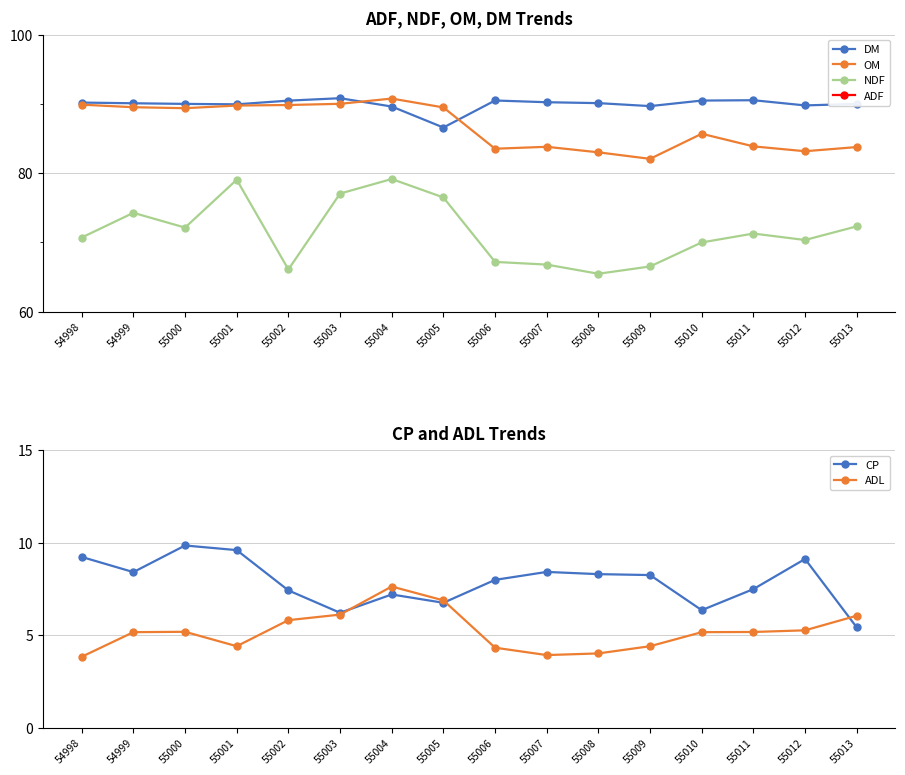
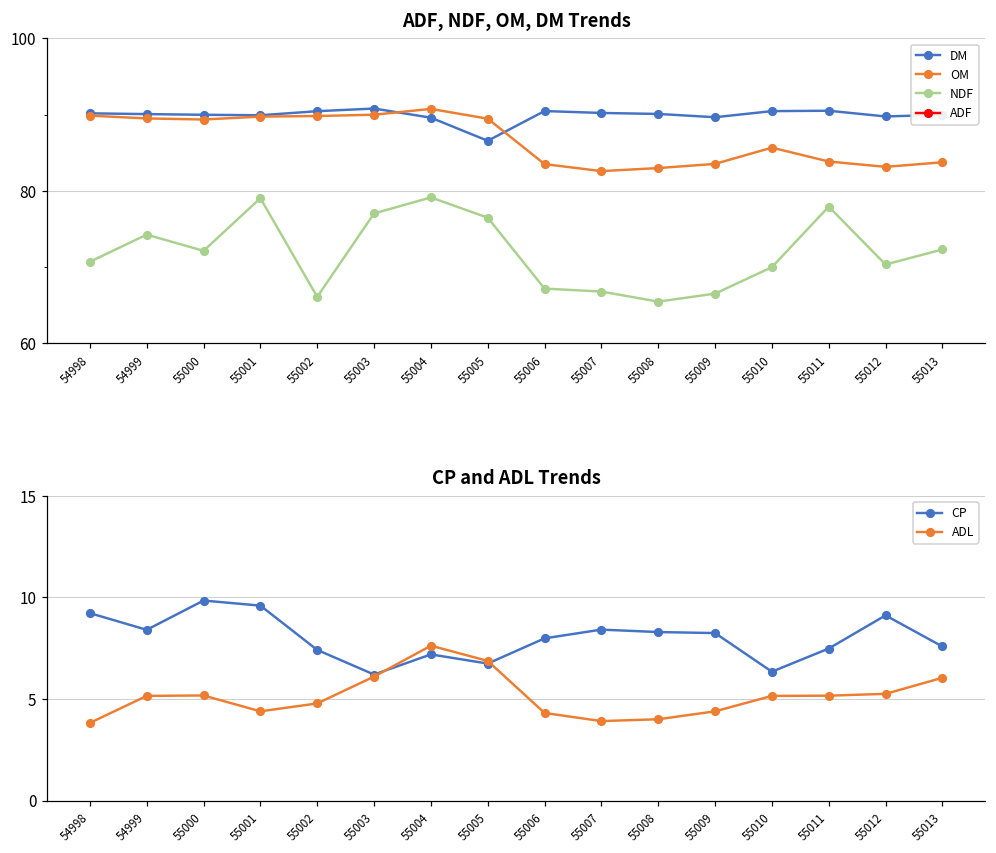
  {
    "ADF, NDF, OM, DM Trends": {
      "DM": {
        "54999": 90,
        "55000": 90,
        "55002": 90,
        "55003": 91,
        "55004": 90,
        "55005": 87,
        "55006": 90,
        "55007": 90,
        "55008": 90,
        "55009": 90,
        "55010": 90,
        "55011": 91,
        "55012": 90
      },
      "OM": {
        "54999": 90,
        "55000": 89,
        "55002": 90,
        "55003": 90,
        "55004": 91,
        "55005": 89,
        "55006": 84,
-       "55007": 84,
+       "55007": 83,
        "55008": 83,
-       "55009": 82,
+       "55009": 84,
        "55010": 86,
        "55011": 84,
        "55012": 83,
        "55013": 84
      },
      "NDF": {
        "54998": 71,
        "54999": 74,
        "55000": 72,
        "55001": 79,
        "55002": 66,
        "55003": 77,
        "55004": 79,
        "55005": 76,
        "55006": 67,
        "55007": 67,
        "55008": 65,
        "55009": 67,
        "55010": 70,
-       "55011": 71,
+       "55011": 78,
        "55012": 70,
        "55013": 72
      }
    },
    "CP and ADL Trends": {
      "CP": {
        "54998": 9.2,
        "54999": 8.4,
        "55000": 9.9,
        "55001": 9.6,
        "55002": 7.4,
        "55004": 7.2,
        "55006": 8.0,
        "55007": 8.4,
        "55008": 8.3,
        "55009": 8.3,
        "55010": 6.4,
        "55011": 7.5,
        "55012": 9.1,
-       "55013": 5.4
+       "55013": 7.6
      },
      "ADL": {
        "54998": 3.8,
        "54999": 5.2,
        "55000": 5.2,
        "55001": 4.4,
-       "55002": 5.8,
+       "55002": 4.8,
        "55004": 7.6,
        "55006": 4.3,
        "55007": 3.9,
        "55008": 4.0,
        "55009": 4.4,
        "55010": 5.2,
        "55011": 5.2,
        "55012": 5.3,
        "55013": 6.1
      }
    }
  }
